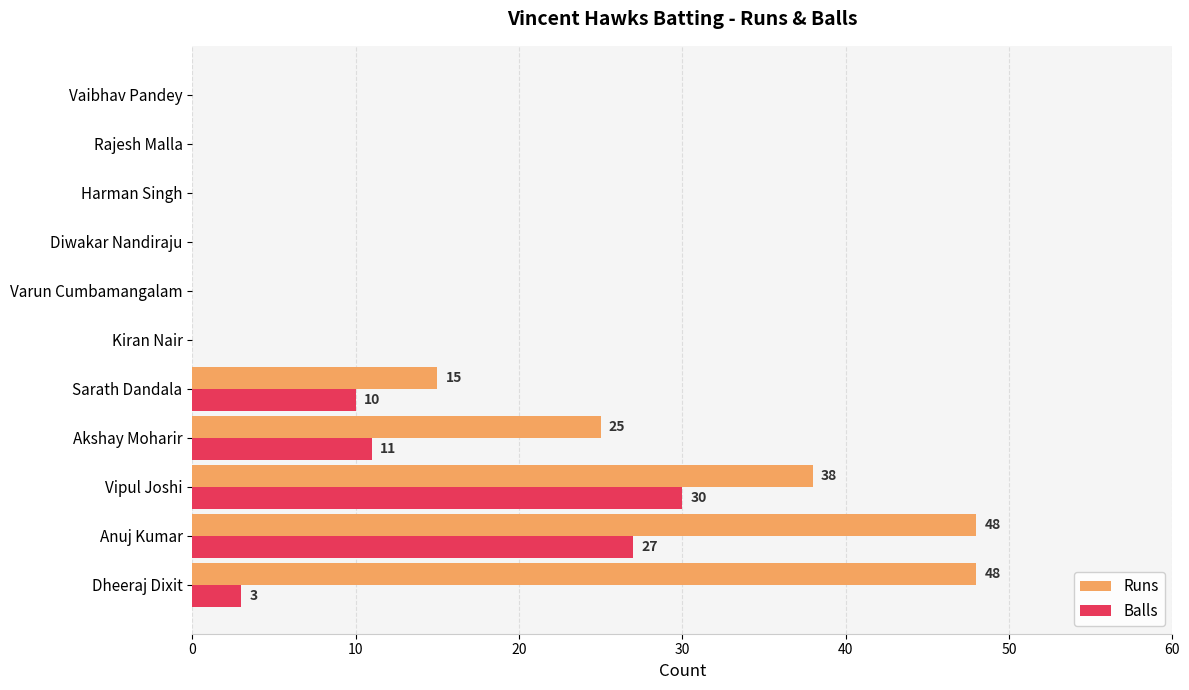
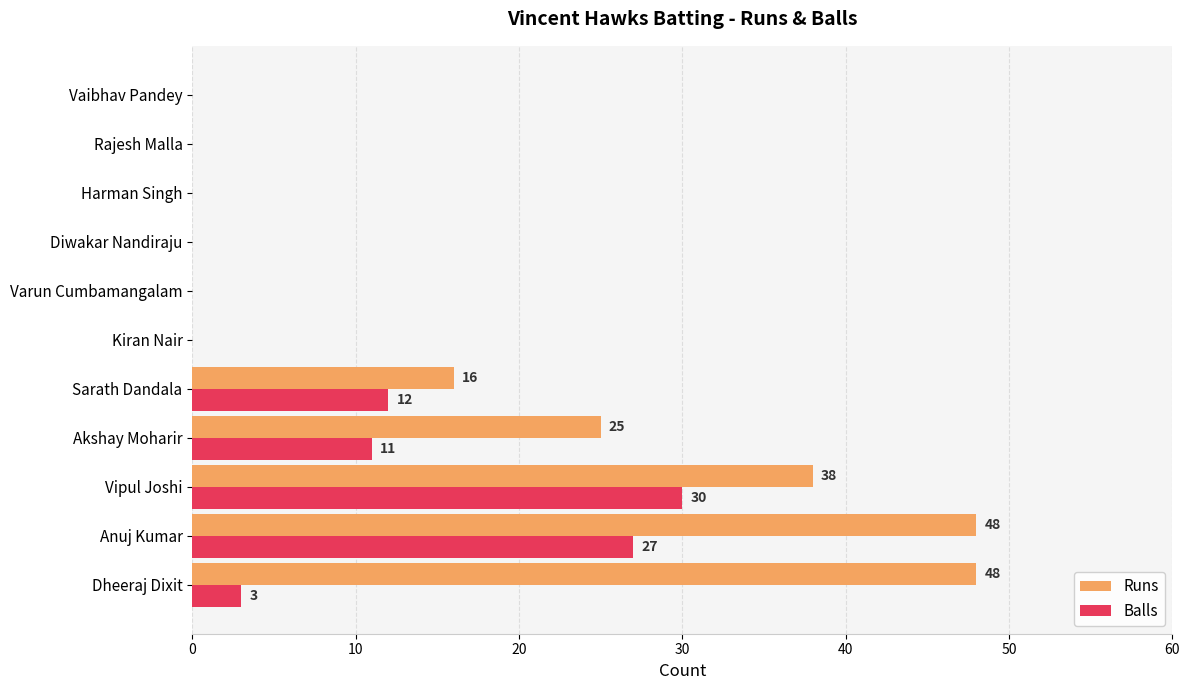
  {
    "Runs": {
-     "Sarath Dandala": 15,
+     "Sarath Dandala": 16,
      "Akshay Moharir": 25,
      "Vipul Joshi": 38,
      "Anuj Kumar": 48,
      "Dheeraj Dixit": 48
    },
    "Balls": {
-     "Sarath Dandala": 10,
+     "Sarath Dandala": 12,
      "Akshay Moharir": 11,
      "Vipul Joshi": 30,
      "Anuj Kumar": 27,
      "Dheeraj Dixit": 3
    }
  }
